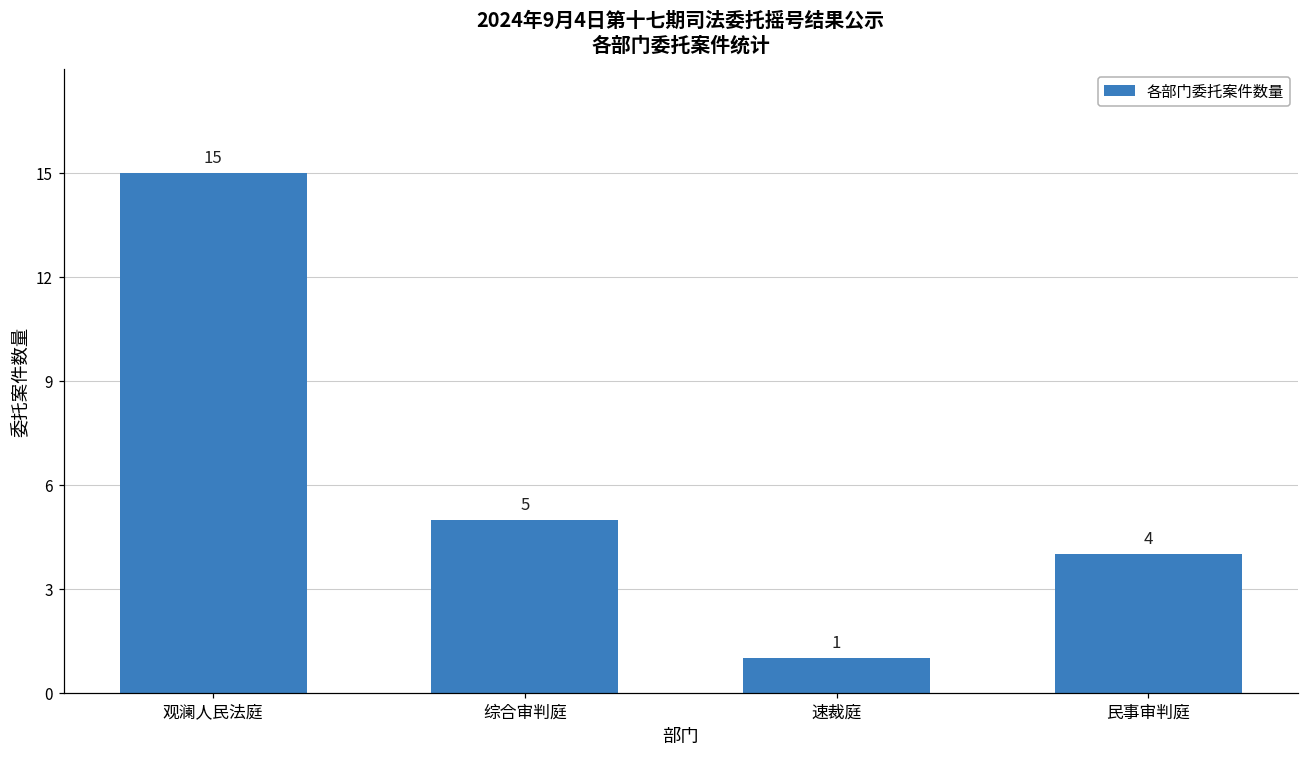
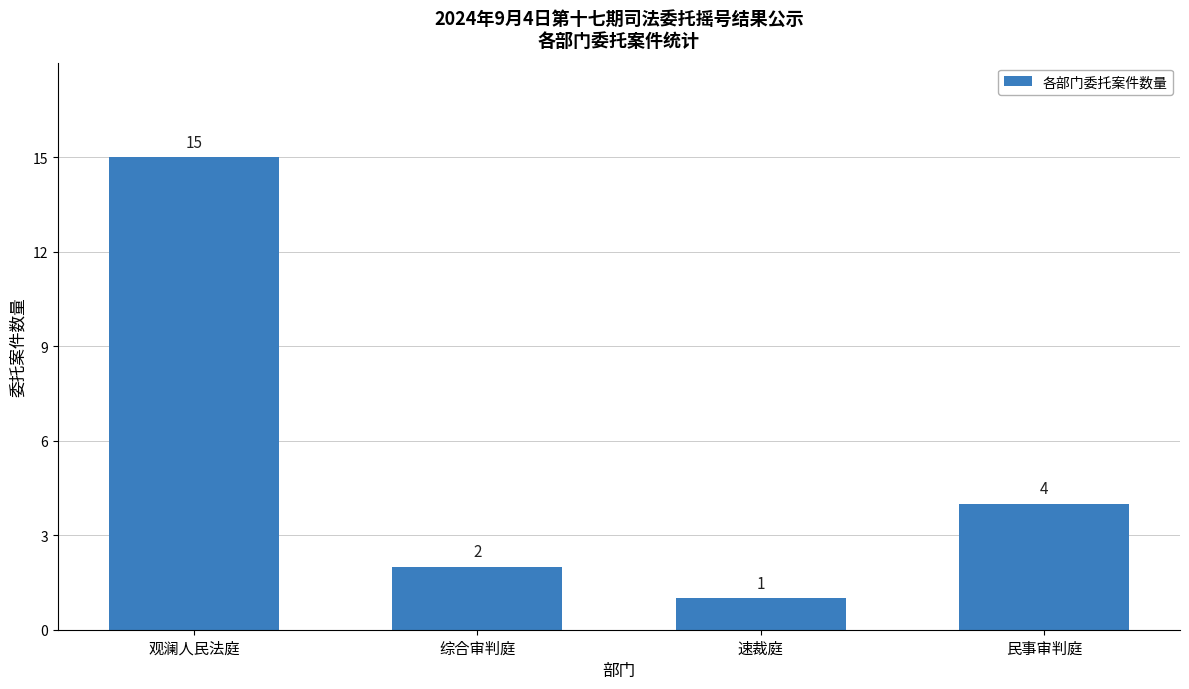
  {
    "观澜人民法庭": 15,
-   "综合审判庭": 5,
+   "综合审判庭": 2,
    "速裁庭": 1,
    "民事审判庭": 4
  }
